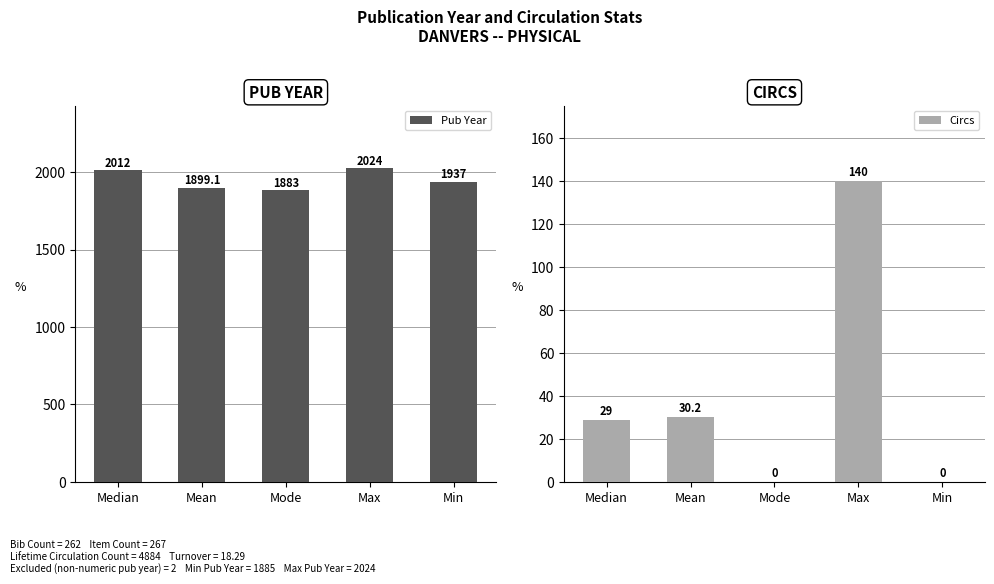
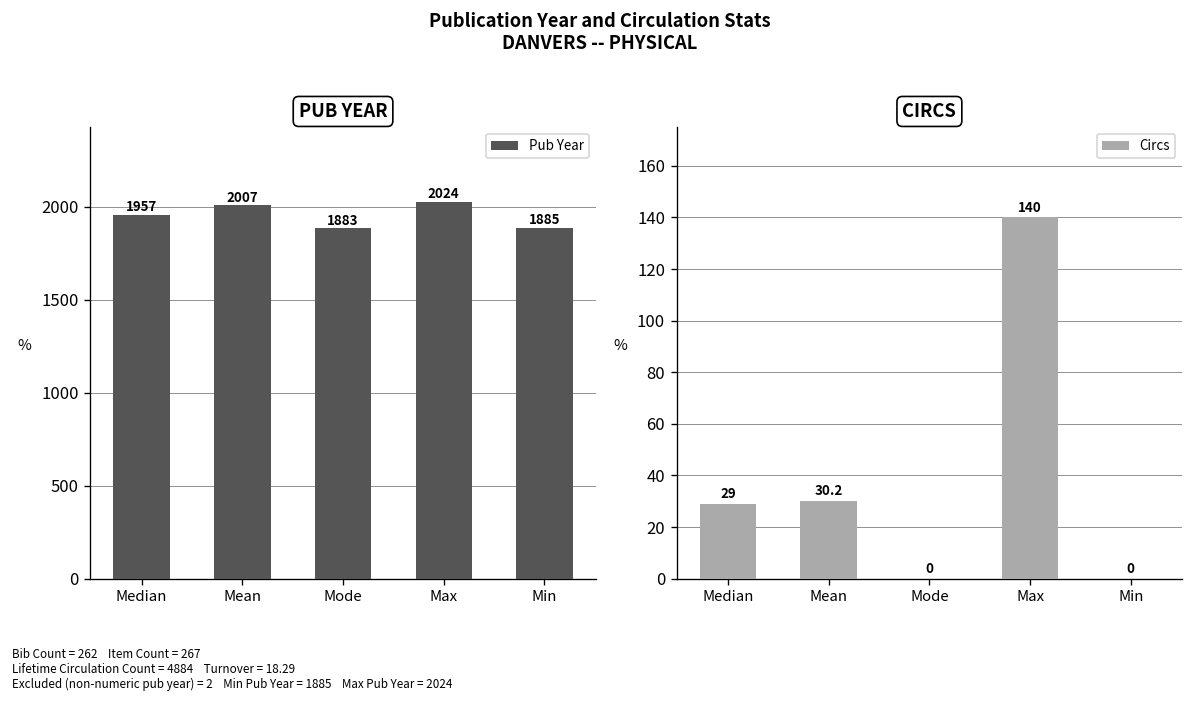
  {
    "PUB YEAR": {
-     "Median": 2012,
-     "Mean": 1899.1,
+     "Median": 1957,
+     "Mean": 2007,
      "Mode": 1883,
      "Max": 2024,
-     "Min": 1937
+     "Min": 1885
    },
    "CIRCS": {
      "Median": 29,
      "Mean": 30.2,
      "Mode": 0,
      "Max": 140,
      "Min": 0
    }
  }
